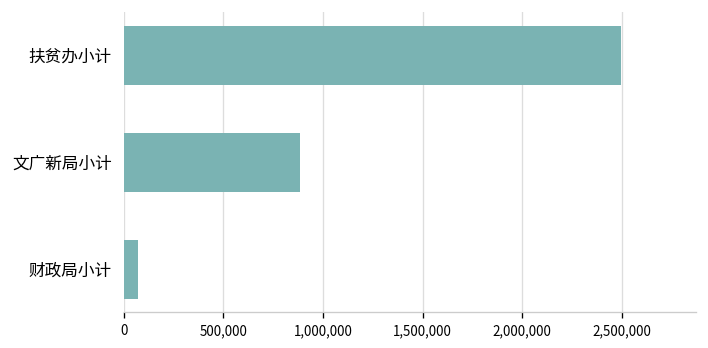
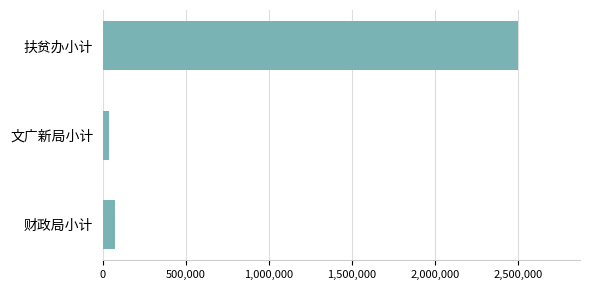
  {
    "扶贫办小计": "2,500,000",
-   "文广新局小计": "880,000",
+   "文广新局小计": "40,000",
    "财政局小计": "70,000"
  }
